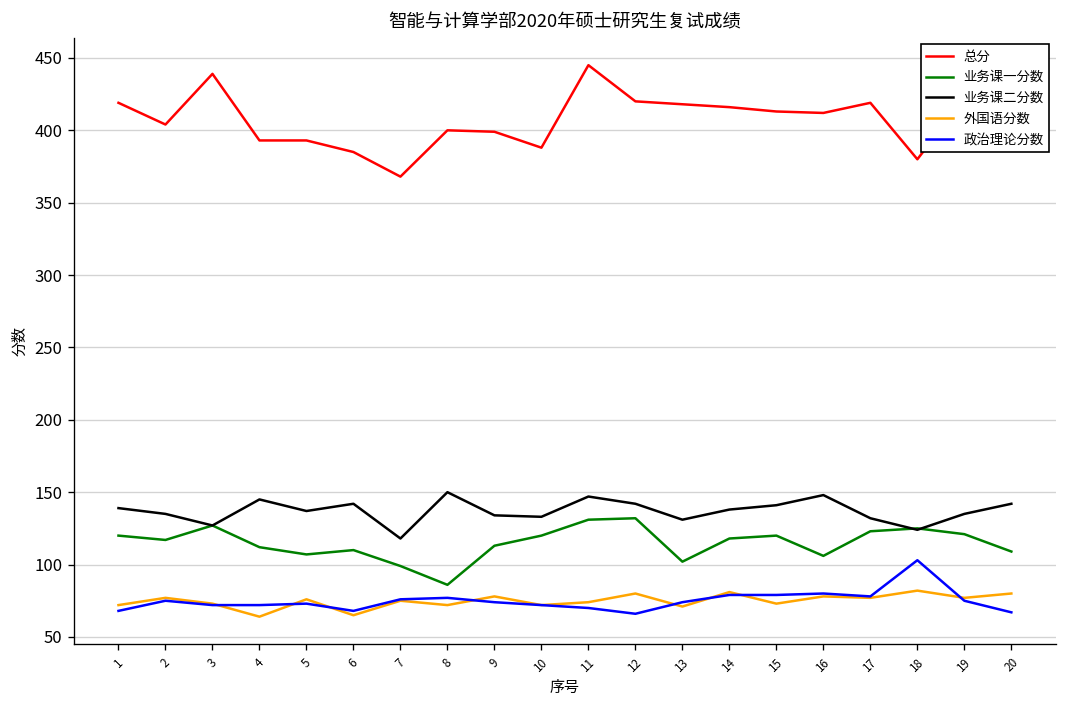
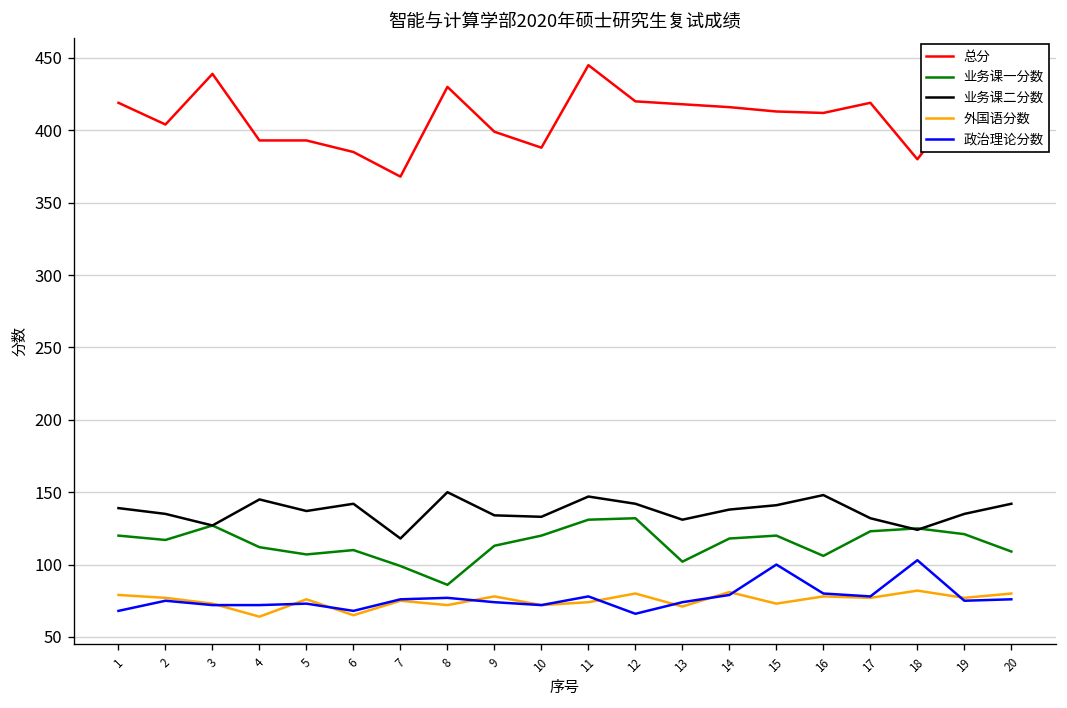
  {
    "总分": {
      "1": 419,
      "2": 404,
      "3": 439,
      "4": 393,
      "5": 393,
      "6": 385,
      "7": 368,
-     "8": 400,
+     "8": 430,
      "9": 399,
      "10": 388,
      "11": 445,
      "12": 420,
      "13": 418,
      "14": 416,
      "15": 413,
      "16": 412,
      "17": 419,
      "18": 380
    },
    "业务课一分数": {
      "1": 120,
      "2": 117,
      "4": 112,
      "5": 107,
      "6": 110,
      "7": 99,
      "8": 86,
      "9": 113,
      "10": 120,
      "11": 131,
      "12": 132,
      "13": 102,
      "14": 118,
      "15": 120,
      "16": 106,
      "17": 123,
      "19": 121,
      "20": 109
    },
    "业务课二分数": {
      "1": 139,
      "2": 135,
      "4": 145,
      "5": 137,
      "6": 142,
      "7": 118,
      "8": 150,
      "9": 134,
      "10": 133,
      "11": 147,
      "12": 142,
      "13": 131,
      "14": 138,
      "15": 141,
      "16": 148,
      "17": 132,
      "19": 135,
      "20": 142
    },
    "外国语分数": {
-     "1": 72,
+     "1": 79,
      "4": 64,
      "5": 76,
      "6": 65,
      "8": 72,
      "9": 78,
      "11": 74,
      "12": 80,
      "13": 71,
      "15": 73,
      "18": 82,
      "20": 80
    },
    "政治理论分数": {
      "1": 68,
      "4": 72,
      "5": 73,
      "6": 68,
      "8": 77,
      "9": 74,
-     "11": 70,
+     "11": 78,
      "12": 66,
      "13": 74,
-     "15": 79,
+     "15": 100,
      "18": 103,
-     "20": 67
+     "20": 76
    }
  }
